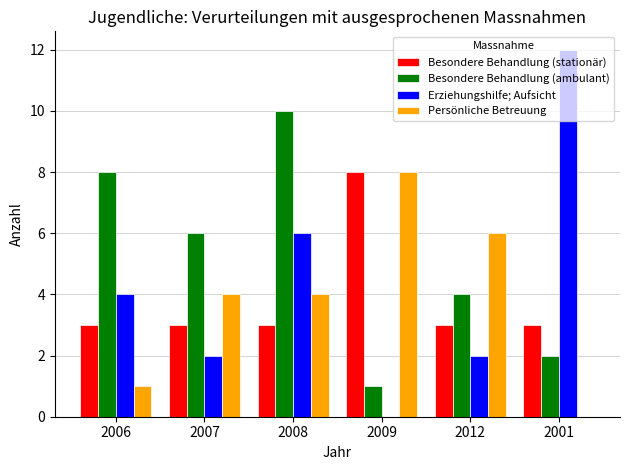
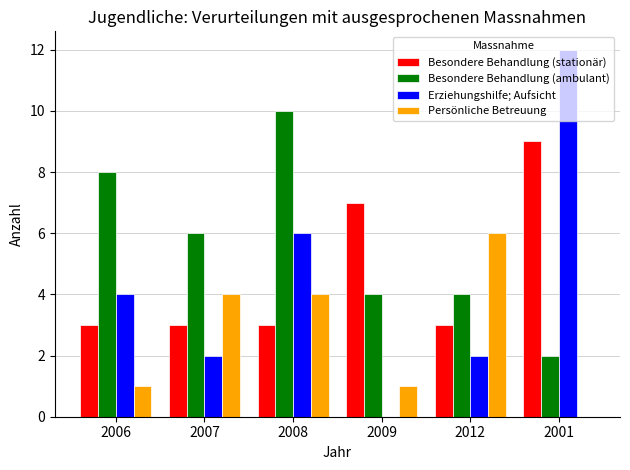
  {
    "Besondere Behandlung (stationär)": {
      "2006": 3,
      "2007": 3,
      "2008": 3,
-     "2009": 8,
+     "2009": 7,
      "2012": 3,
-     "2001": 3
+     "2001": 9
    },
    "Besondere Behandlung (ambulant)": {
      "2006": 8,
      "2007": 6,
      "2008": 10,
-     "2009": 1,
+     "2009": 4,
      "2012": 4,
      "2001": 2
    },
    "Erziehungshilfe; Aufsicht": {
      "2006": 4,
      "2007": 2,
      "2008": 6,
      "2009": 0,
      "2012": 2
    },
    "Persönliche Betreuung": {
      "2006": 1,
      "2007": 4,
      "2008": 4,
-     "2009": 8,
+     "2009": 1,
      "2012": 6,
      "2001": 0
    }
  }
